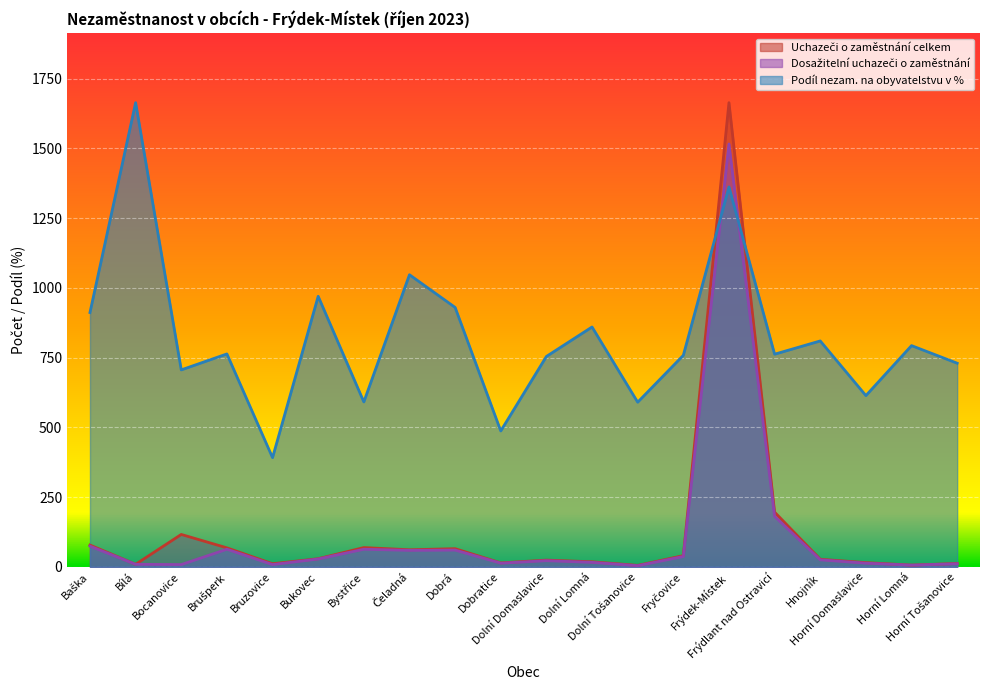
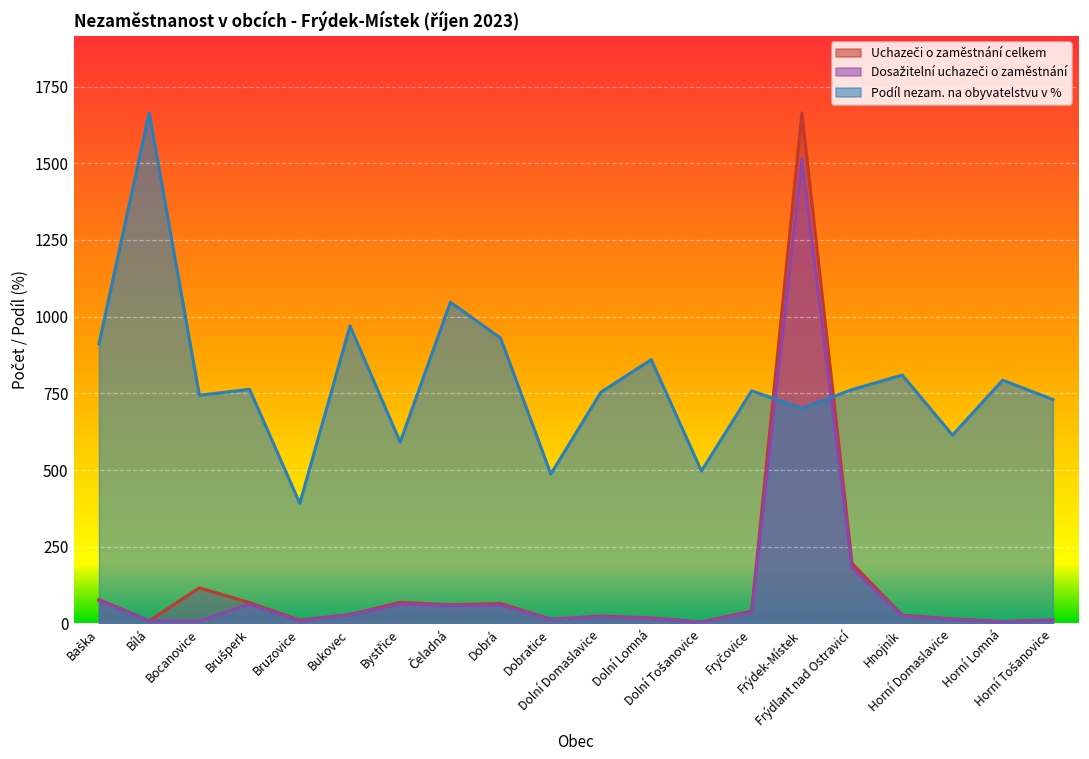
  {
    "Uchazeči o zaměstnání celkem": {
      "Bocanovice": 120,
      "Frýdek-Místek": 1660,
      "Frýdlant nad Ostravicí": 200
    },
    "Dosažitelní uchazeči o zaměstnání": {
      "Bocanovice": 10,
      "Frýdek-Místek": 1520,
      "Frýdlant nad Ostravicí": 180
    },
    "Podíl nezam. na obyvatelstvu v %": {
      "Baška": 910,
      "Bílá": 1660,
-     "Bocanovice": 710,
+     "Bocanovice": 740,
      "Brušperk": 760,
      "Bruzovice": 390,
      "Bukovec": 970,
      "Bystřice": 590,
      "Čeladná": 1050,
      "Dobrá": 930,
      "Dobratice": 490,
      "Dolní Domaslavice": 750,
      "Dolní Lomná": 860,
-     "Dolní Tošanovice": 590,
+     "Dolní Tošanovice": 500,
      "Fryčovice": 760,
-     "Frýdek-Místek": 1360,
+     "Frýdek-Místek": 700,
      "Frýdlant nad Ostravicí": 760,
      "Hnojník": 810,
      "Horní Domaslavice": 610,
      "Horní Lomná": 790,
      "Horní Tošanovice": 730
    }
  }
